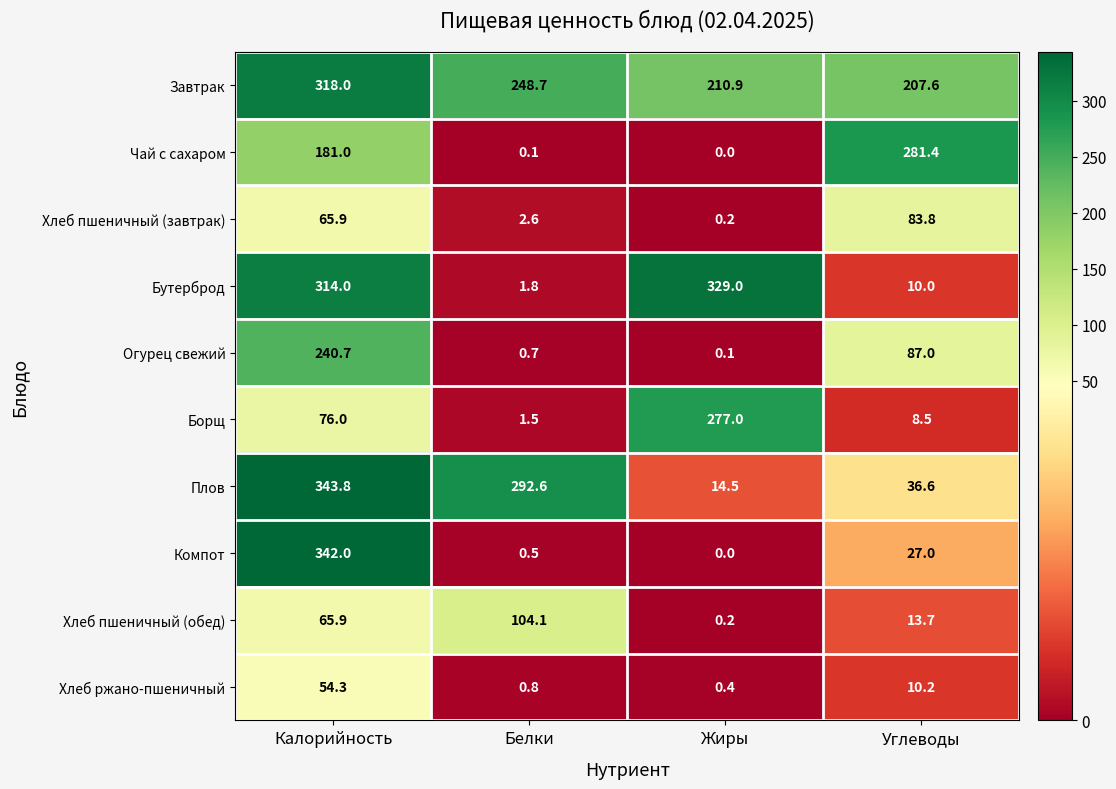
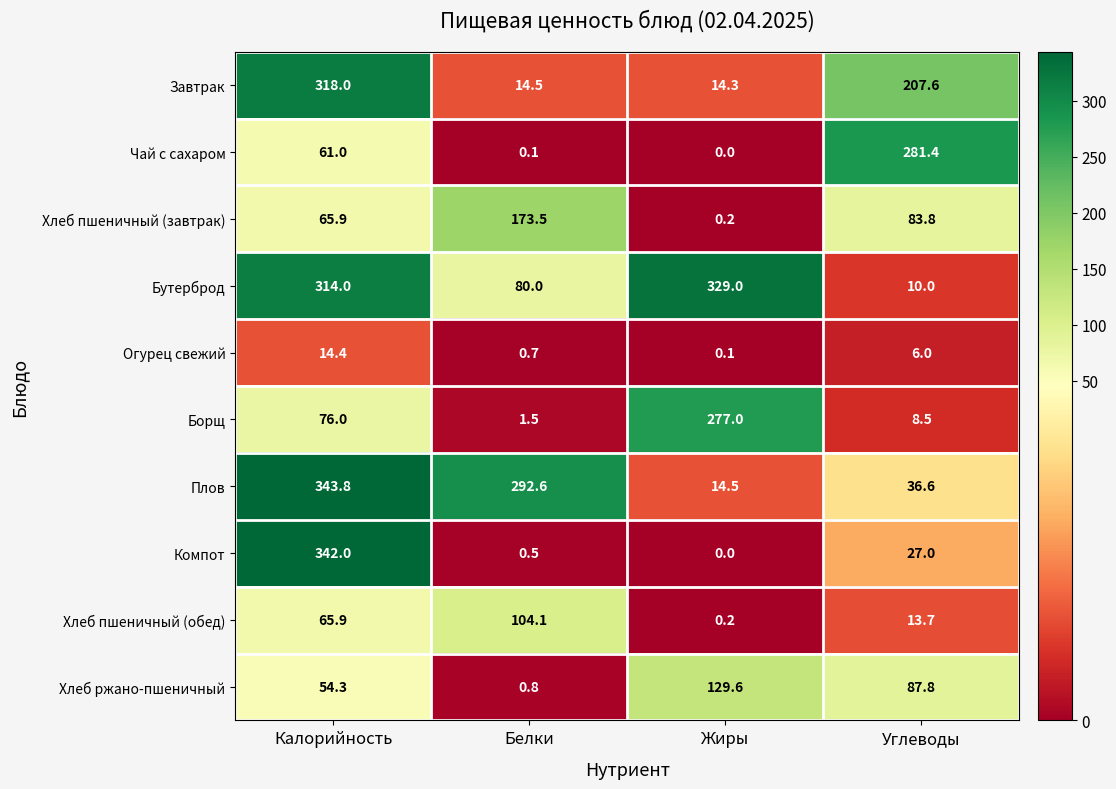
  {
    "Завтрак": {
      "Калорийность": 318.0,
-     "Белки": 248.7,
-     "Жиры": 210.9,
+     "Белки": 14.5,
+     "Жиры": 14.3,
      "Углеводы": 207.6
    },
    "Чай с сахаром": {
-     "Калорийность": 181.0,
+     "Калорийность": 61.0,
      "Белки": 0.1,
      "Жиры": 0.0,
      "Углеводы": 281.4
    },
    "Хлеб пшеничный (завтрак)": {
      "Калорийность": 65.9,
-     "Белки": 2.6,
+     "Белки": 173.5,
      "Жиры": 0.2,
      "Углеводы": 83.8
    },
    "Бутерброд": {
      "Калорийность": 314.0,
-     "Белки": 1.8,
+     "Белки": 80.0,
      "Жиры": 329.0,
      "Углеводы": 10.0
    },
    "Огурец свежий": {
-     "Калорийность": 240.7,
+     "Калорийность": 14.4,
      "Белки": 0.7,
      "Жиры": 0.1,
-     "Углеводы": 87.0
+     "Углеводы": 6.0
    },
    "Борщ": {
      "Калорийность": 76.0,
      "Белки": 1.5,
      "Жиры": 277.0,
      "Углеводы": 8.5
    },
    "Плов": {
      "Калорийность": 343.8,
      "Белки": 292.6,
      "Жиры": 14.5,
      "Углеводы": 36.6
    },
    "Компот": {
      "Калорийность": 342.0,
      "Белки": 0.5,
      "Жиры": 0.0,
      "Углеводы": 27.0
    },
    "Хлеб пшеничный (обед)": {
      "Калорийность": 65.9,
      "Белки": 104.1,
      "Жиры": 0.2,
      "Углеводы": 13.7
    },
    "Хлеб ржано-пшеничный": {
      "Калорийность": 54.3,
      "Белки": 0.8,
-     "Жиры": 0.4,
-     "Углеводы": 10.2
+     "Жиры": 129.6,
+     "Углеводы": 87.8
    }
  }
